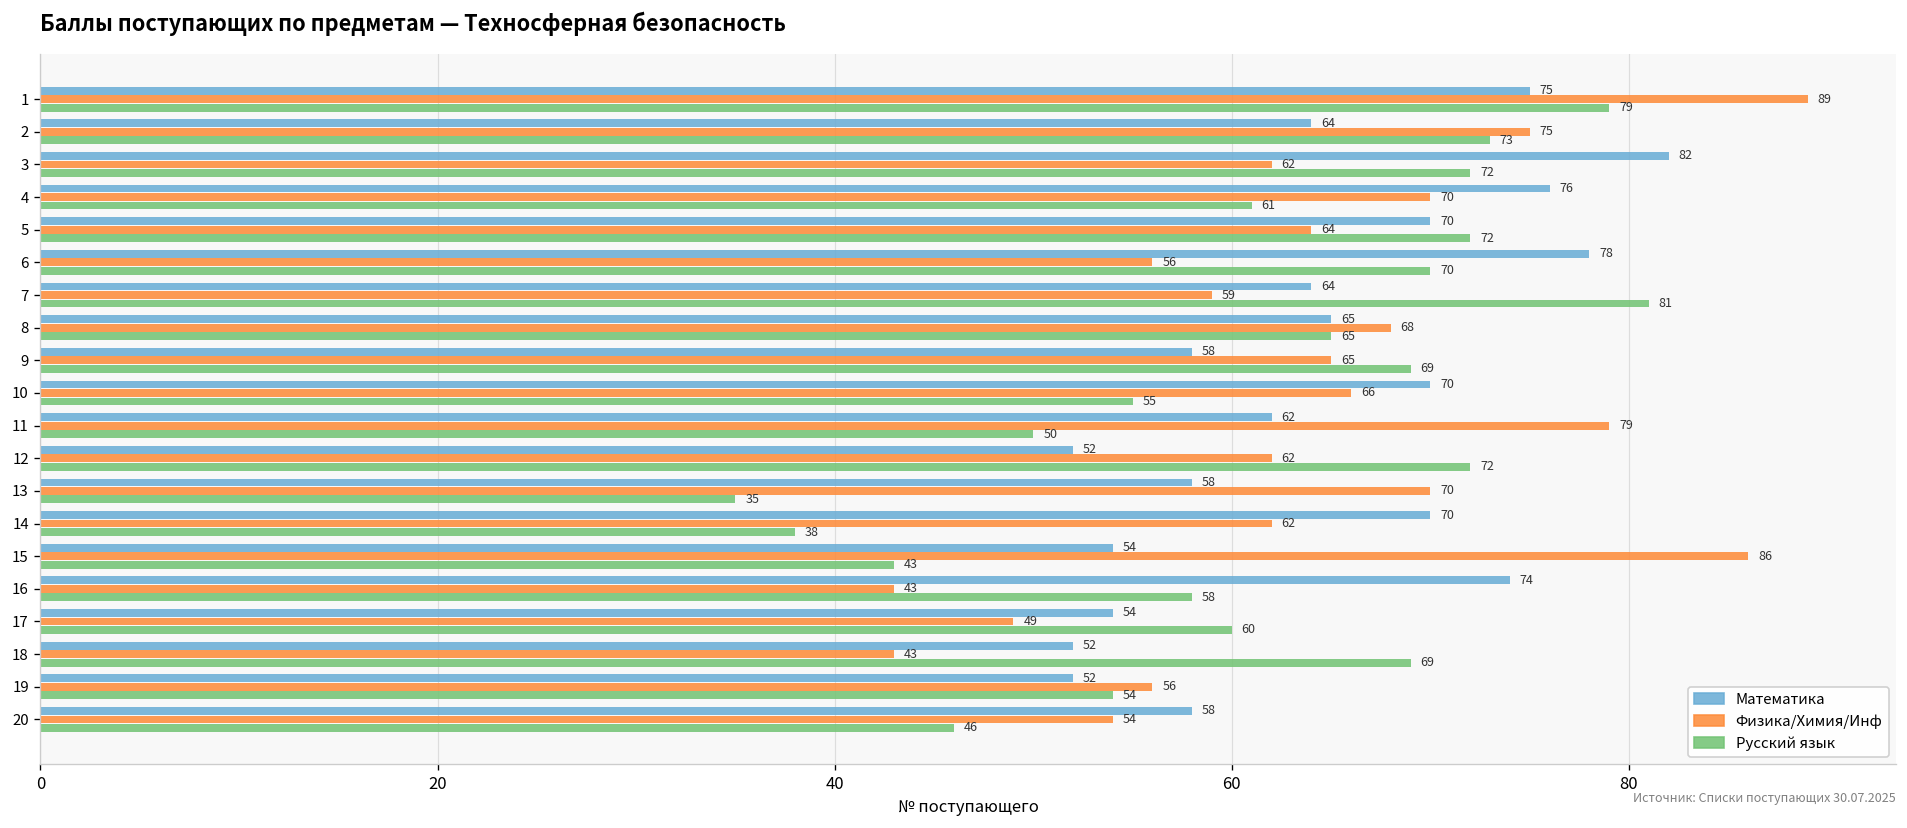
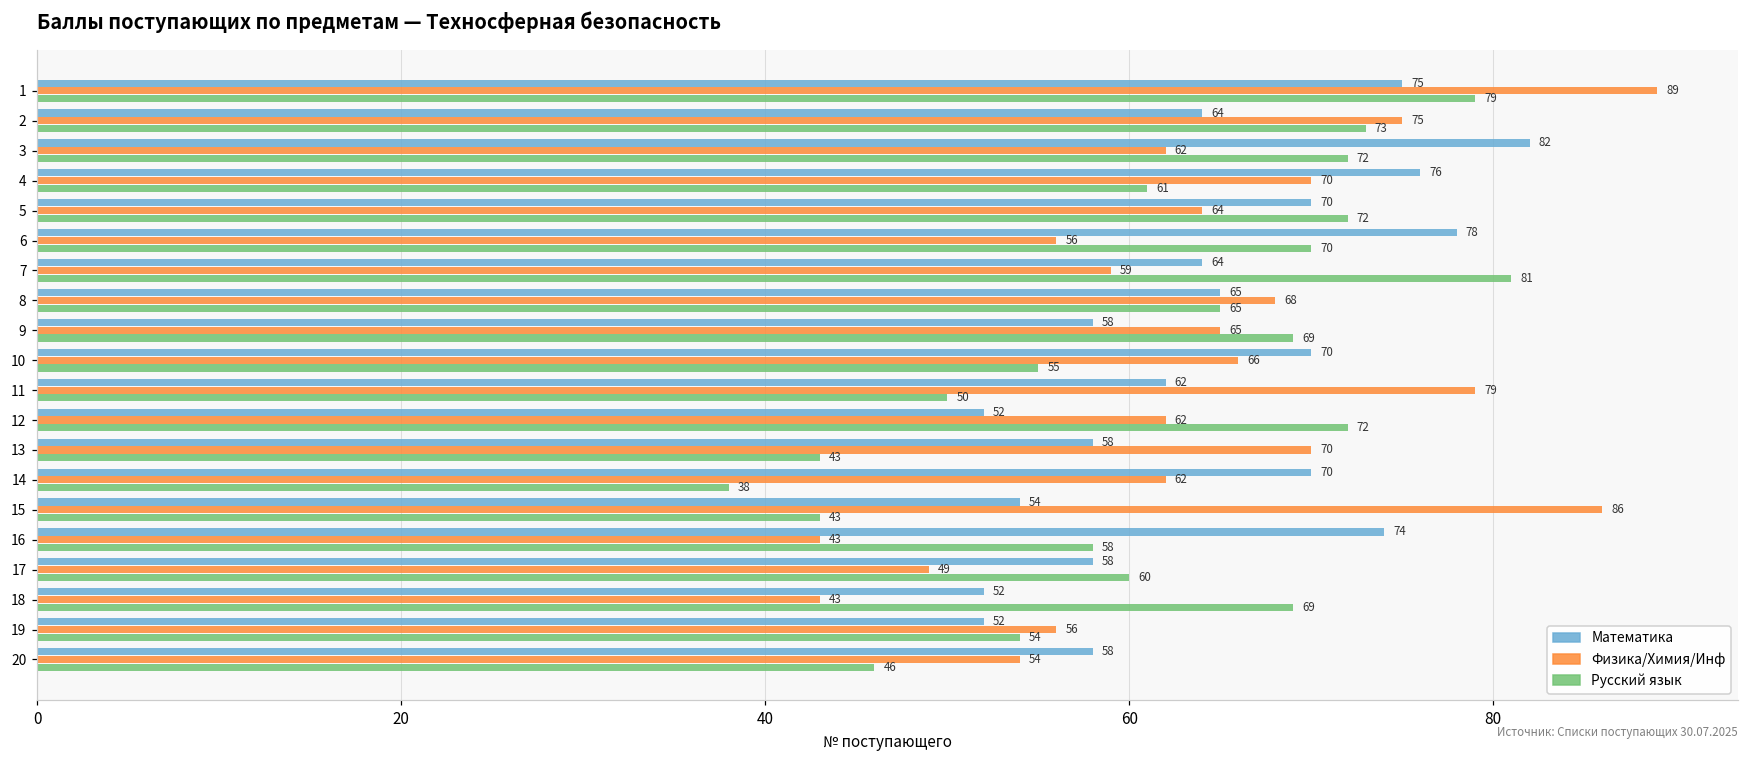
  {
    "Математика": {
      "1": 75,
      "2": 64,
      "3": 82,
      "4": 76,
      "5": 70,
      "6": 78,
      "7": 64,
      "8": 65,
      "9": 58,
      "10": 70,
      "11": 62,
      "12": 52,
      "13": 58,
      "14": 70,
      "15": 54,
      "16": 74,
-     "17": 54,
+     "17": 58,
      "18": 52,
      "19": 52,
      "20": 58
    },
    "Физика/Химия/Инф": {
      "1": 89,
      "2": 75,
      "3": 62,
      "4": 70,
      "5": 64,
      "6": 56,
      "7": 59,
      "8": 68,
      "9": 65,
      "10": 66,
      "11": 79,
      "12": 62,
      "13": 70,
      "14": 62,
      "15": 86,
      "16": 43,
      "17": 49,
      "18": 43,
      "19": 56,
      "20": 54
    },
    "Русский язык": {
      "1": 79,
      "2": 73,
      "3": 72,
      "4": 61,
      "5": 72,
      "6": 70,
      "7": 81,
      "8": 65,
      "9": 69,
      "10": 55,
      "11": 50,
      "12": 72,
-     "13": 35,
+     "13": 43,
      "14": 38,
      "15": 43,
      "16": 58,
      "17": 60,
      "18": 69,
      "19": 54,
      "20": 46
    }
  }
